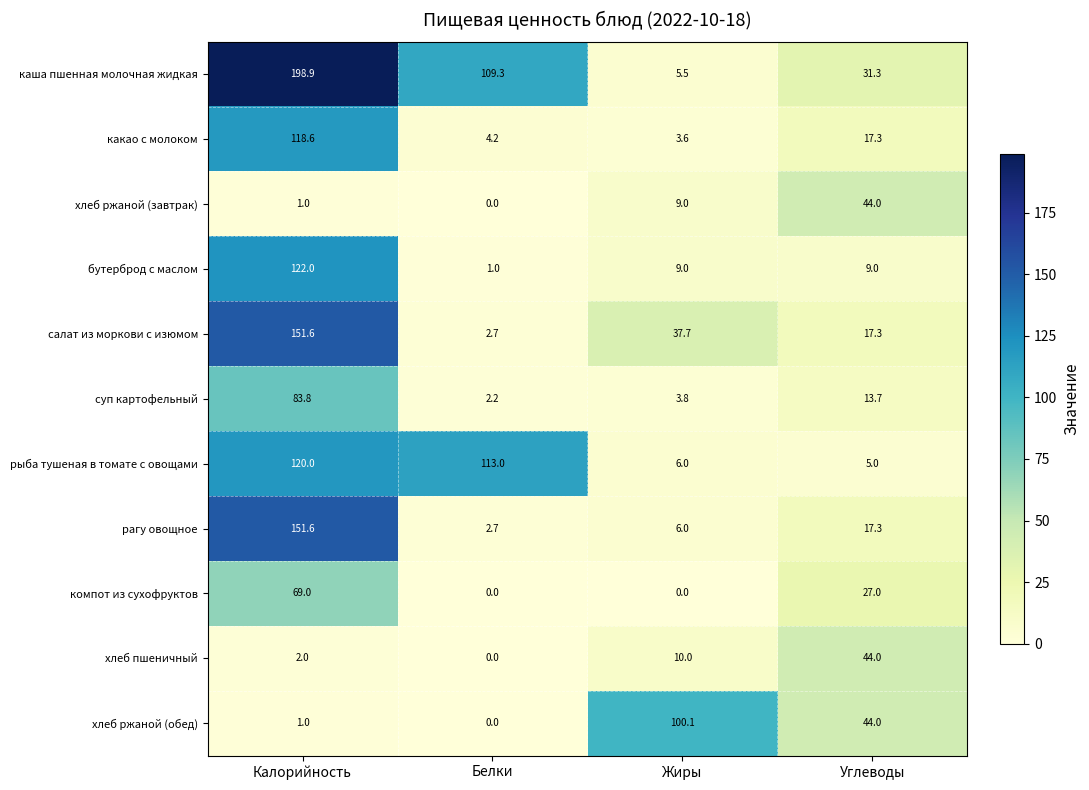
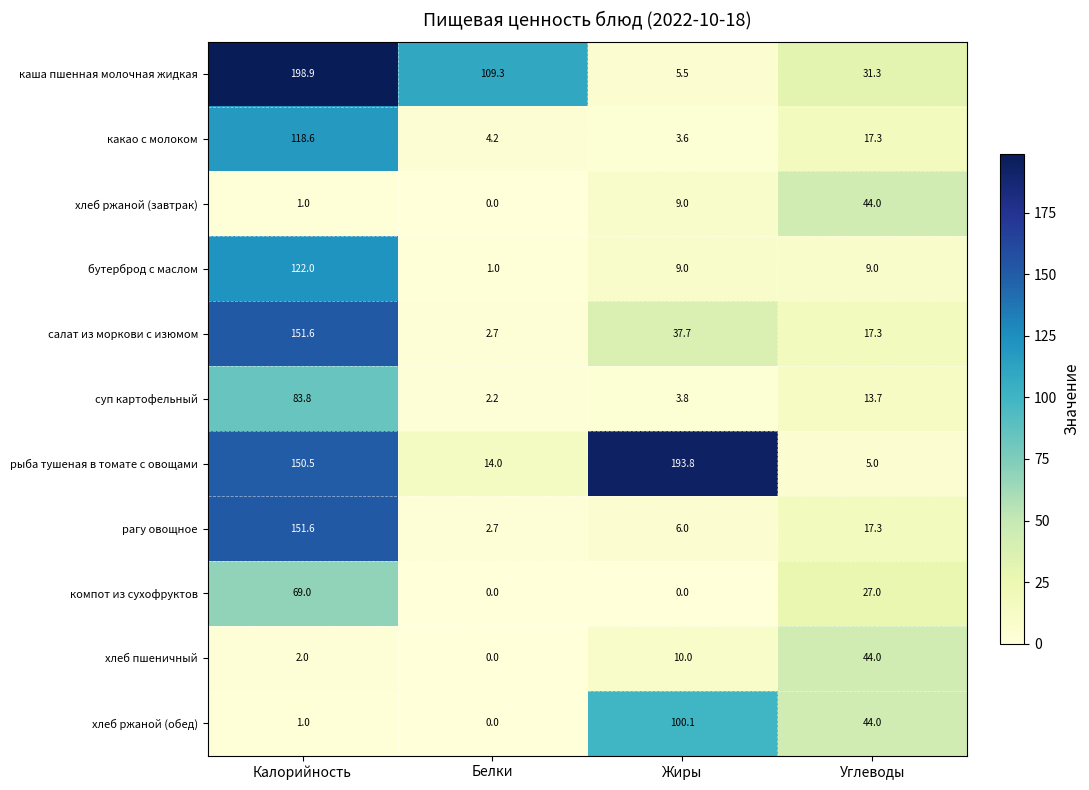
  {
    "каша пшенная молочная жидкая": {
      "Калорийность": 198.9,
      "Белки": 109.3,
      "Жиры": 5.5,
      "Углеводы": 31.3
    },
    "какао с молоком": {
      "Калорийность": 118.6,
      "Белки": 4.2,
      "Жиры": 3.6,
      "Углеводы": 17.3
    },
    "хлеб ржаной (завтрак)": {
      "Калорийность": 1.0,
      "Белки": 0.0,
      "Жиры": 9.0,
      "Углеводы": 44.0
    },
    "бутерброд с маслом": {
      "Калорийность": 122.0,
      "Белки": 1.0,
      "Жиры": 9.0,
      "Углеводы": 9.0
    },
    "салат из моркови с изюмом": {
      "Калорийность": 151.6,
      "Белки": 2.7,
      "Жиры": 37.7,
      "Углеводы": 17.3
    },
    "суп картофельный": {
      "Калорийность": 83.8,
      "Белки": 2.2,
      "Жиры": 3.8,
      "Углеводы": 13.7
    },
    "рыба тушеная в томате с овощами": {
-     "Калорийность": 120.0,
-     "Белки": 113.0,
-     "Жиры": 6.0,
+     "Калорийность": 150.5,
+     "Белки": 14.0,
+     "Жиры": 193.8,
      "Углеводы": 5.0
    },
    "рагу овощное": {
      "Калорийность": 151.6,
      "Белки": 2.7,
      "Жиры": 6.0,
      "Углеводы": 17.3
    },
    "компот из сухофруктов": {
      "Калорийность": 69.0,
      "Белки": 0.0,
      "Жиры": 0.0,
      "Углеводы": 27.0
    },
    "хлеб пшеничный": {
      "Калорийность": 2.0,
      "Белки": 0.0,
      "Жиры": 10.0,
      "Углеводы": 44.0
    },
    "хлеб ржаной (обед)": {
      "Калорийность": 1.0,
      "Белки": 0.0,
      "Жиры": 100.1,
      "Углеводы": 44.0
    }
  }
